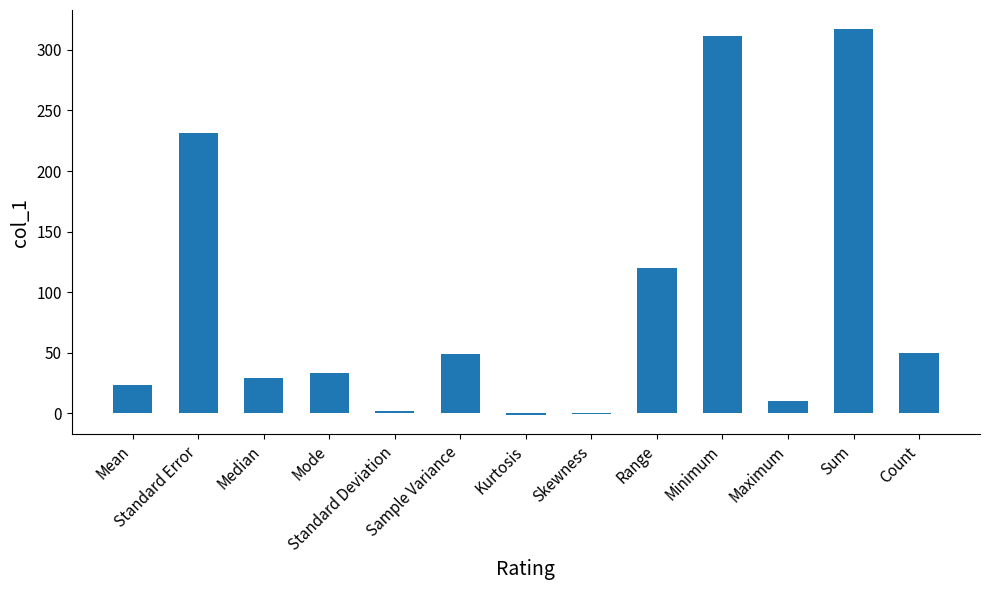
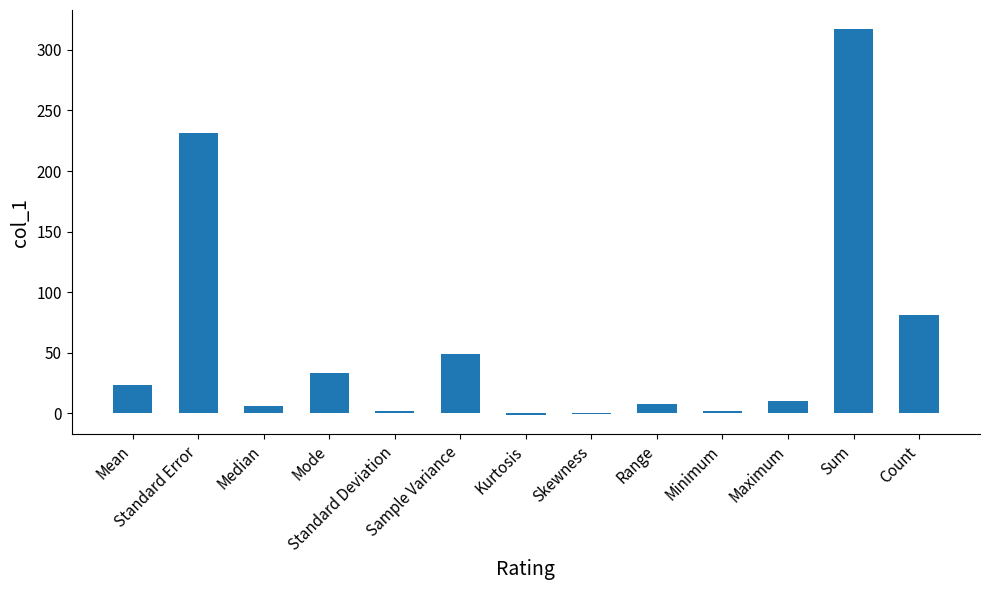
  {
    "Mean": 24,
    "Standard Error": 231,
-   "Median": 29,
+   "Median": 7,
    "Mode": 33,
    "Standard Deviation": 2,
    "Sample Variance": 49,
-   "Range": 120,
-   "Minimum": 312,
+   "Range": 8,
+   "Minimum": 2,
    "Maximum": 10,
    "Sum": 317,
-   "Count": 50
+   "Count": 82
  }
